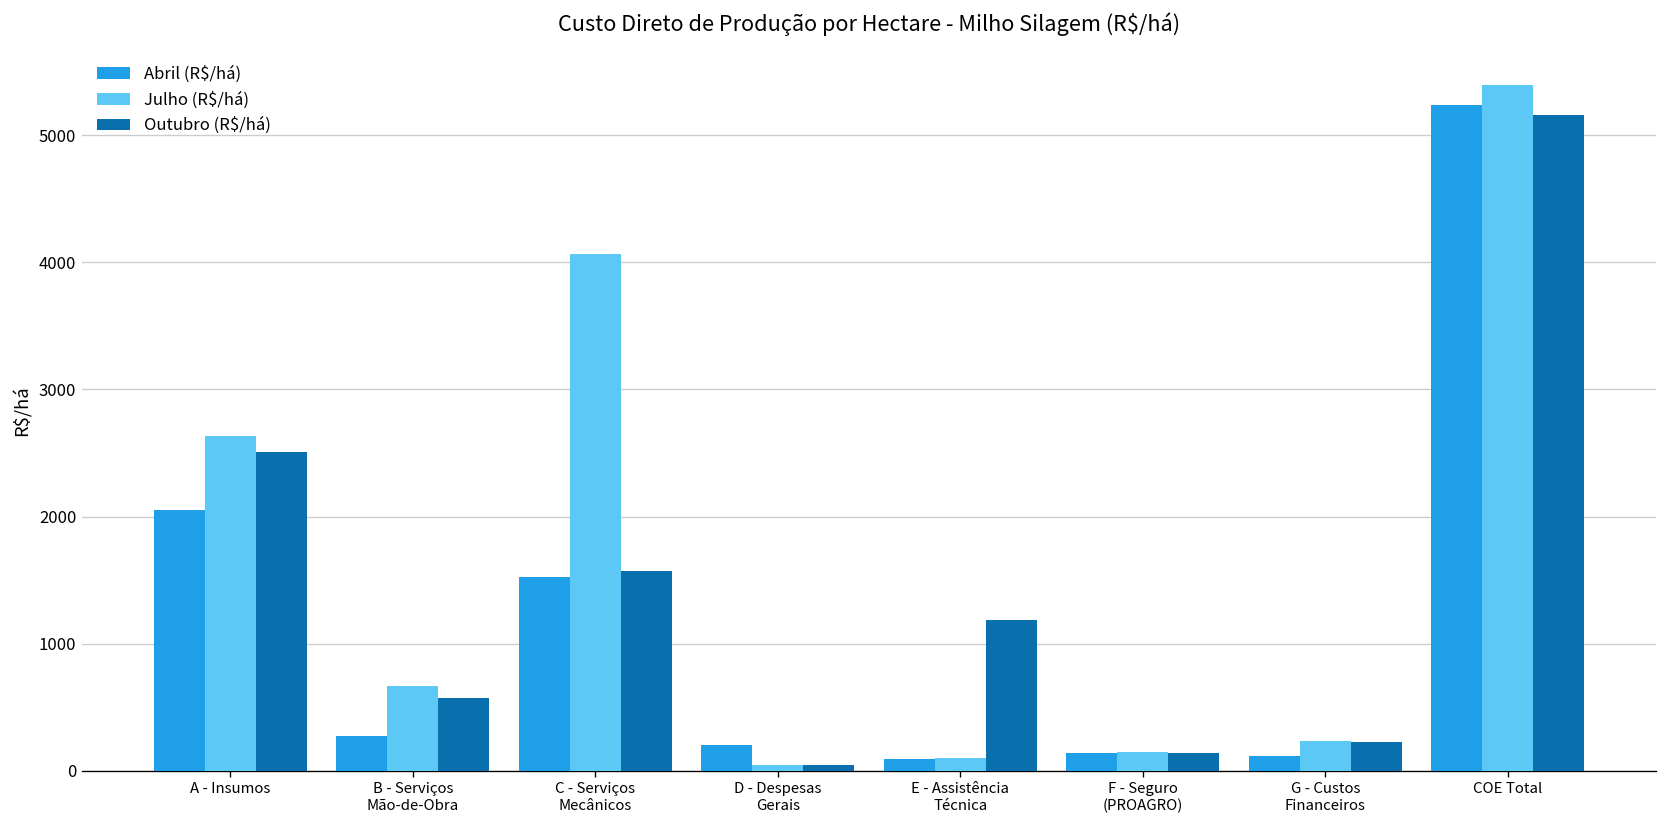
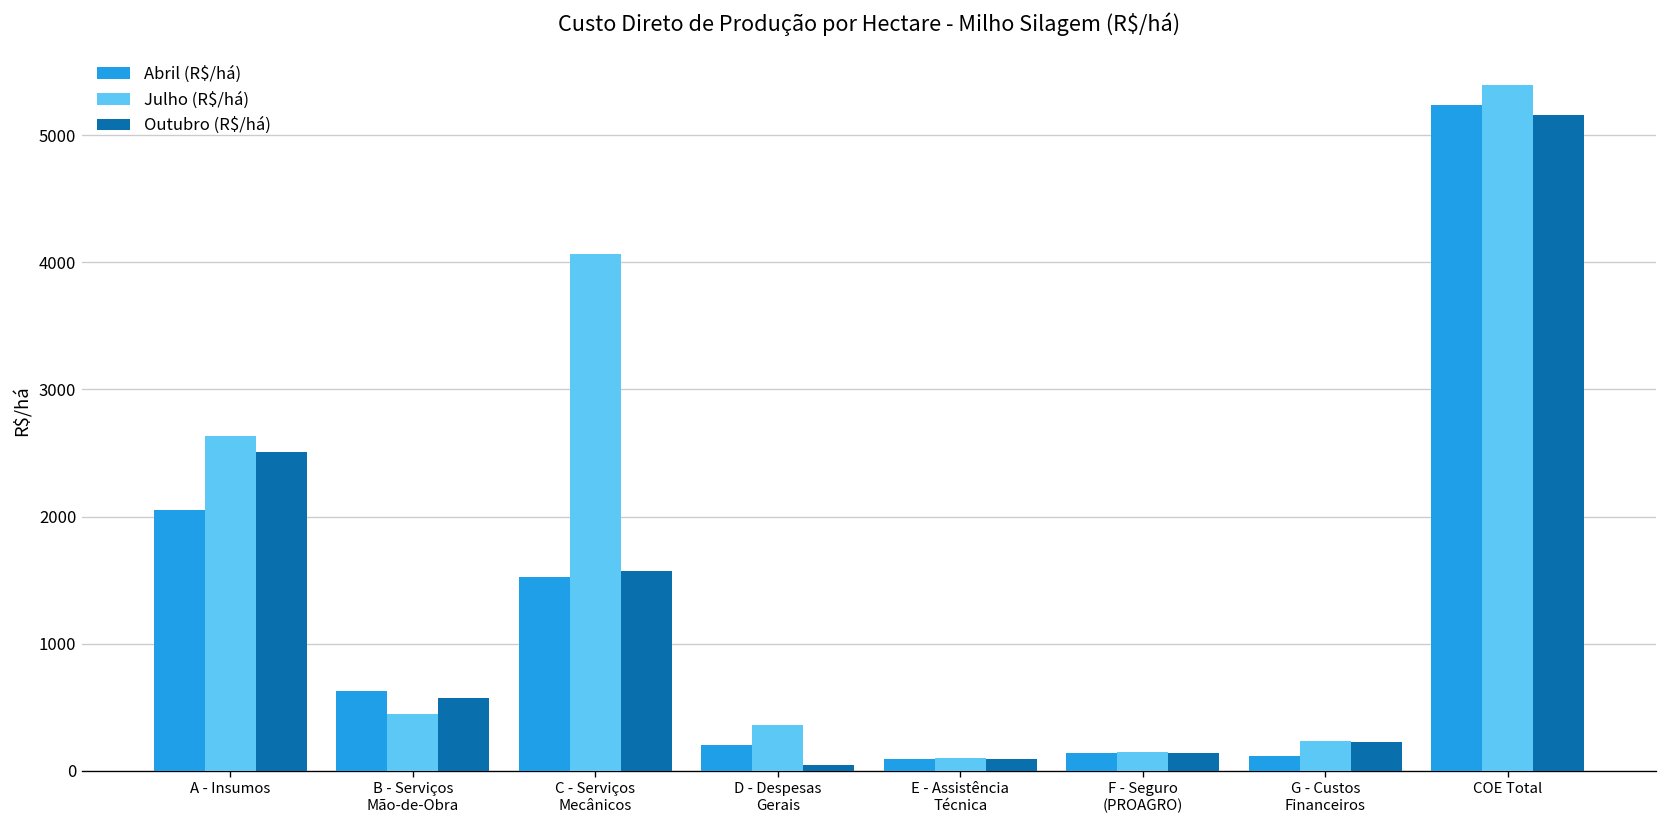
  {
    "Abril (R$/há)": {
      "A - Insumos": 2050,
-     "B - Serviços Mão-de-Obra": 280,
+     "B - Serviços Mão-de-Obra": 630,
      "C - Serviços Mecânicos": 1520,
      "D - Despesas Gerais": 200,
      "E - Assistência Técnica": 100,
      "F - Seguro (PROAGRO)": 140,
      "G - Custos Financeiros": 120,
      "COE Total": 5240
    },
    "Julho (R$/há)": {
      "A - Insumos": 2640,
-     "B - Serviços Mão-de-Obra": 670,
+     "B - Serviços Mão-de-Obra": 450,
      "C - Serviços Mecânicos": 4060,
-     "D - Despesas Gerais": 50,
+     "D - Despesas Gerais": 360,
      "E - Assistência Técnica": 100,
      "F - Seguro (PROAGRO)": 150,
      "G - Custos Financeiros": 230,
      "COE Total": 5390
    },
    "Outubro (R$/há)": {
      "A - Insumos": 2510,
      "B - Serviços Mão-de-Obra": 570,
      "C - Serviços Mecânicos": 1570,
      "D - Despesas Gerais": 50,
-     "E - Assistência Técnica": 1190,
+     "E - Assistência Técnica": 90,
      "F - Seguro (PROAGRO)": 140,
      "G - Custos Financeiros": 220,
      "COE Total": 5160
    }
  }
